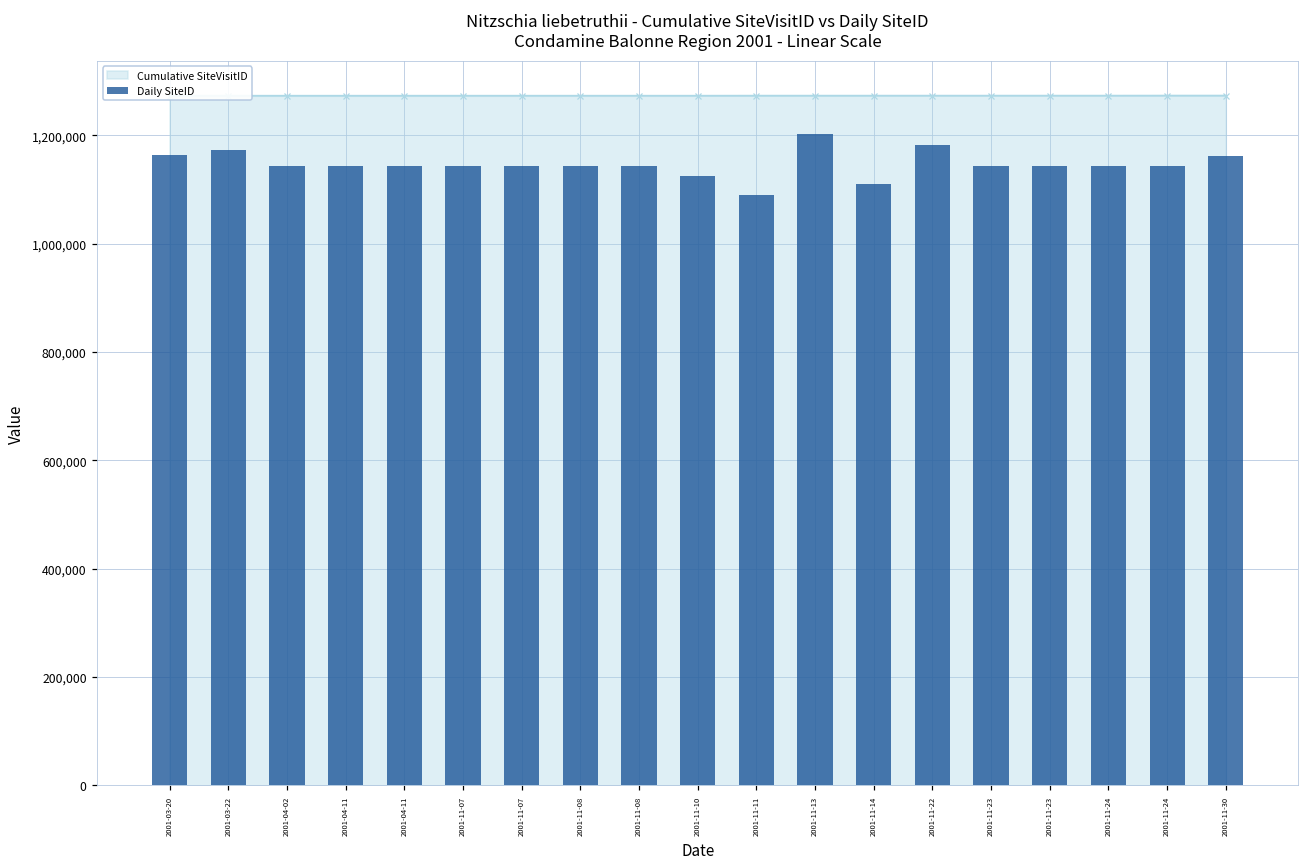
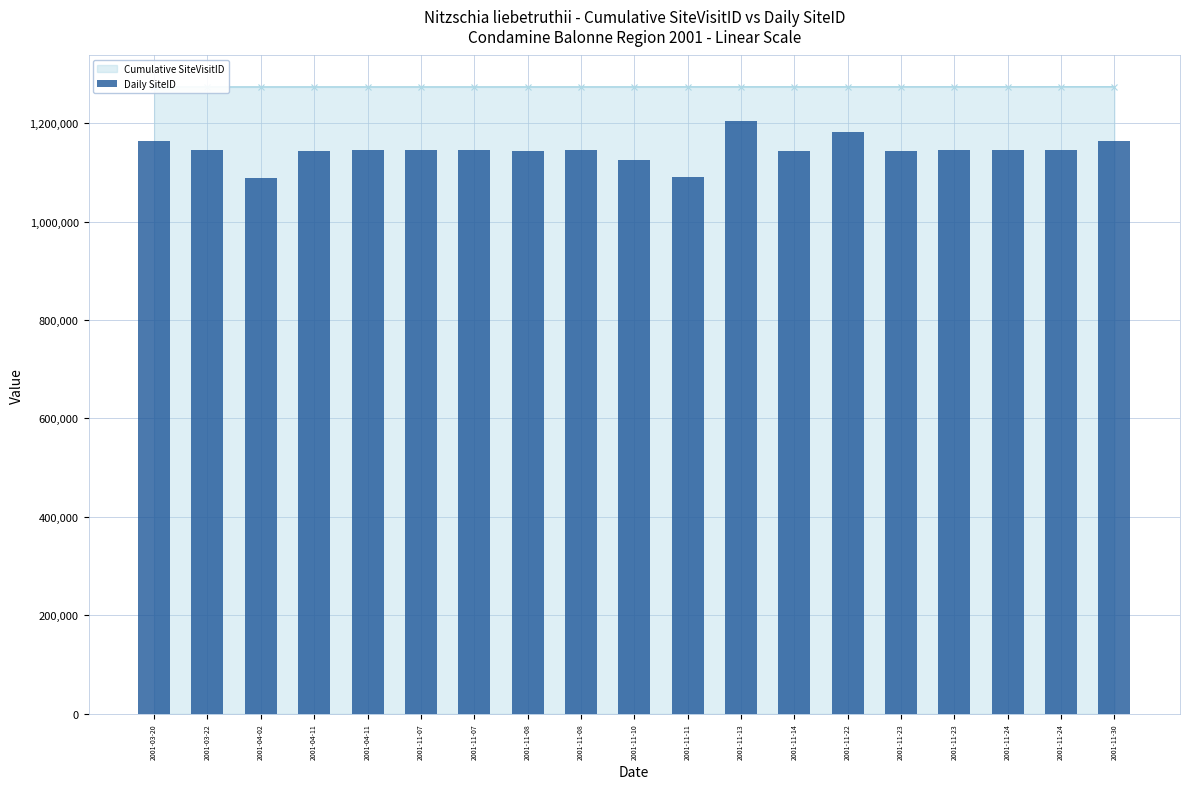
  {
    "Daily SiteID": {
      "2001-03-20": "1,160,000",
-     "2001-03-22": "1,170,000",
-     "2001-04-02": "1,140,000",
+     "2001-03-22": "1,140,000",
+     "2001-04-02": "1,090,000",
      "2001-11-10": "1,130,000",
      "2001-11-11": "1,090,000",
      "2001-11-13": "1,200,000",
-     "2001-11-14": "1,110,000",
+     "2001-11-14": "1,140,000",
      "2001-11-22": "1,180,000",
      "2001-11-30": "1,160,000"
    },
    "Cumulative SiteVisitID": {
      "2001-04-02": "1,270,000",
      "2001-11-10": "1,270,000",
      "2001-11-11": "1,270,000",
      "2001-11-13": "1,270,000",
      "2001-11-14": "1,270,000",
      "2001-11-22": "1,270,000",
      "2001-11-30": "1,270,000"
    }
  }
